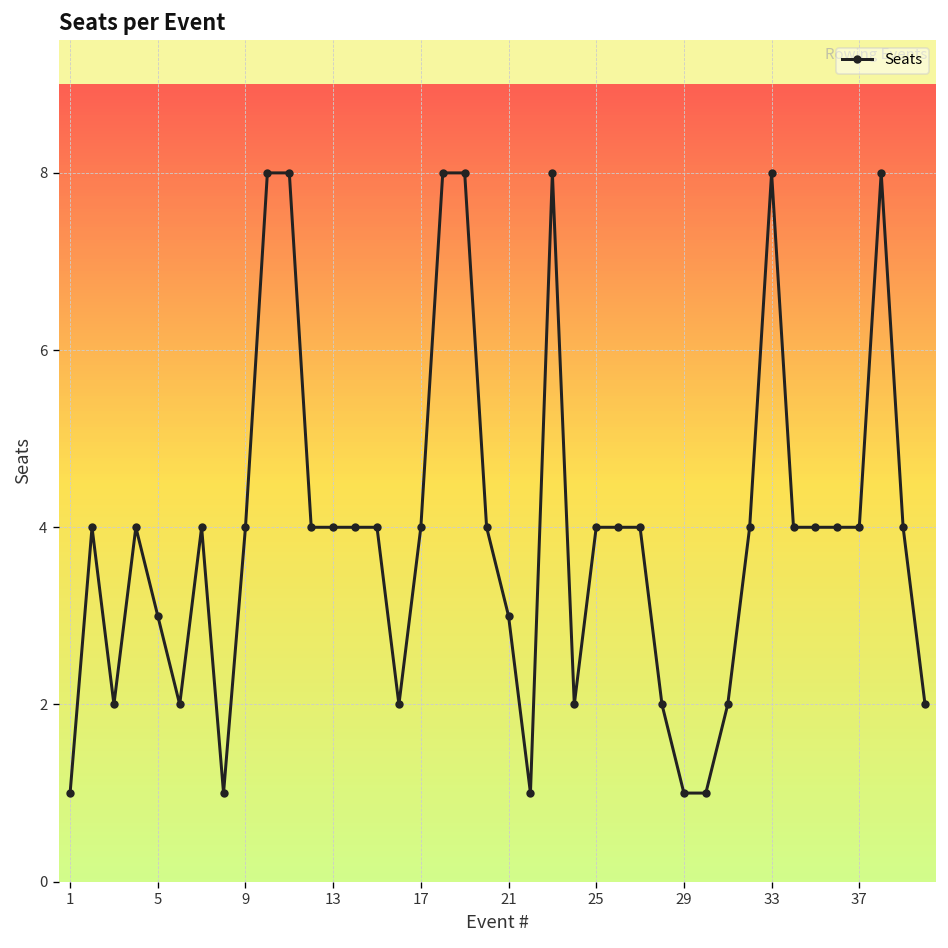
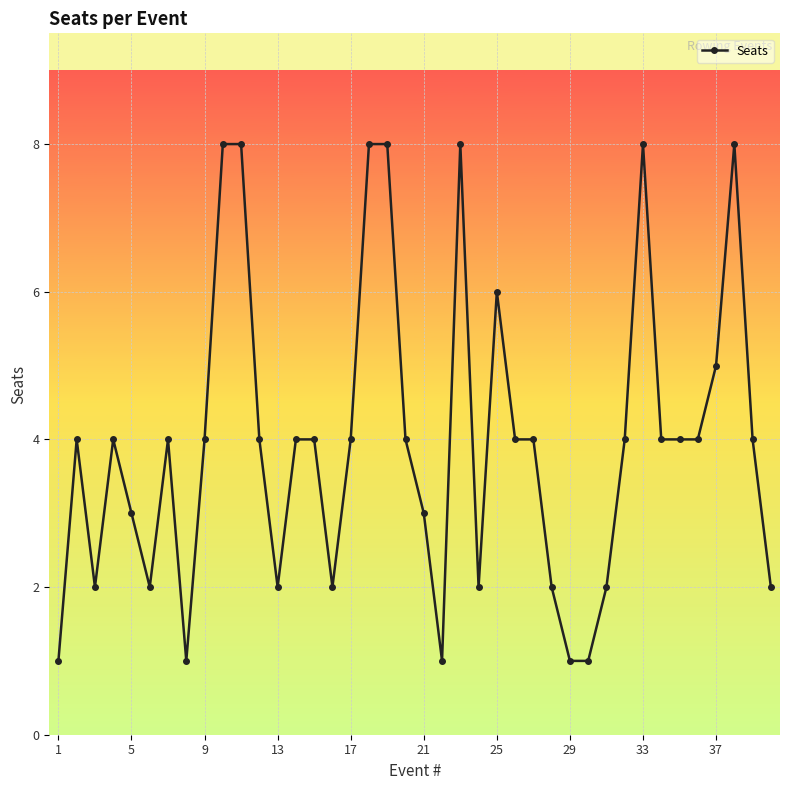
  {
    "1": 1,
    "5": 3,
    "9": 4,
-   "13": 4,
+   "13": 2,
    "17": 4,
    "21": 3,
-   "25": 4,
+   "25": 6,
    "29": 1,
    "33": 8,
-   "37": 4
+   "37": 5
  }
